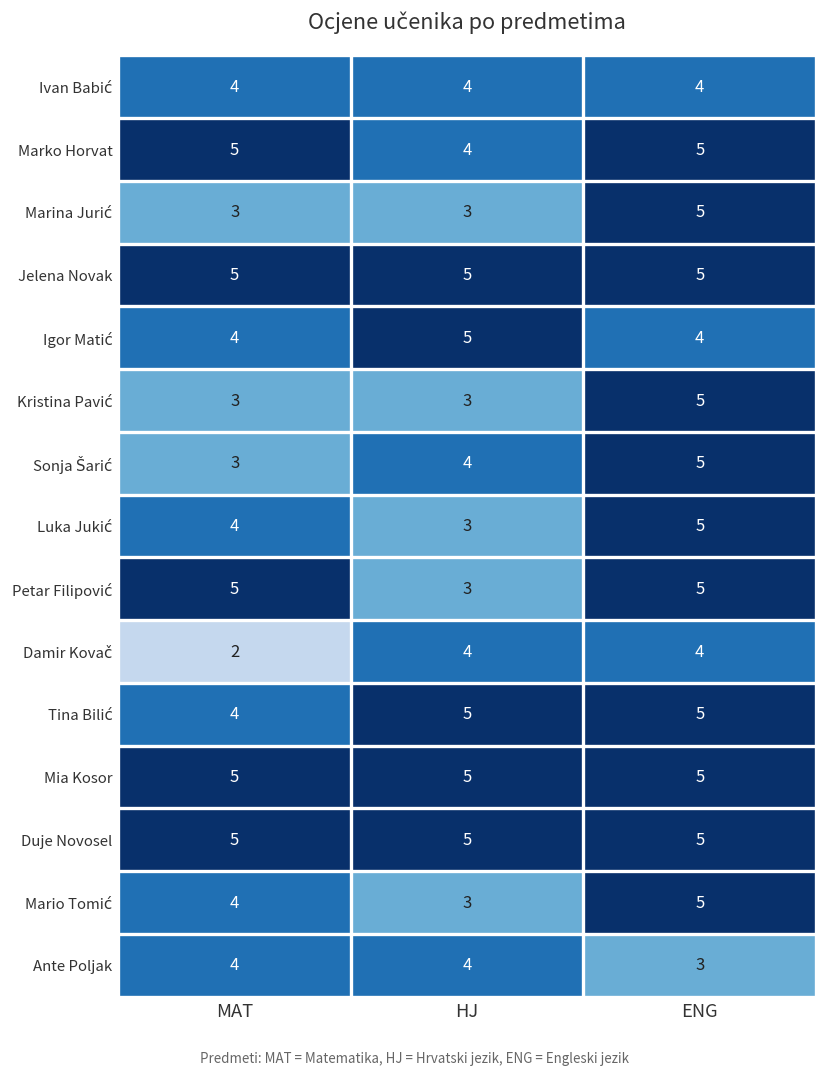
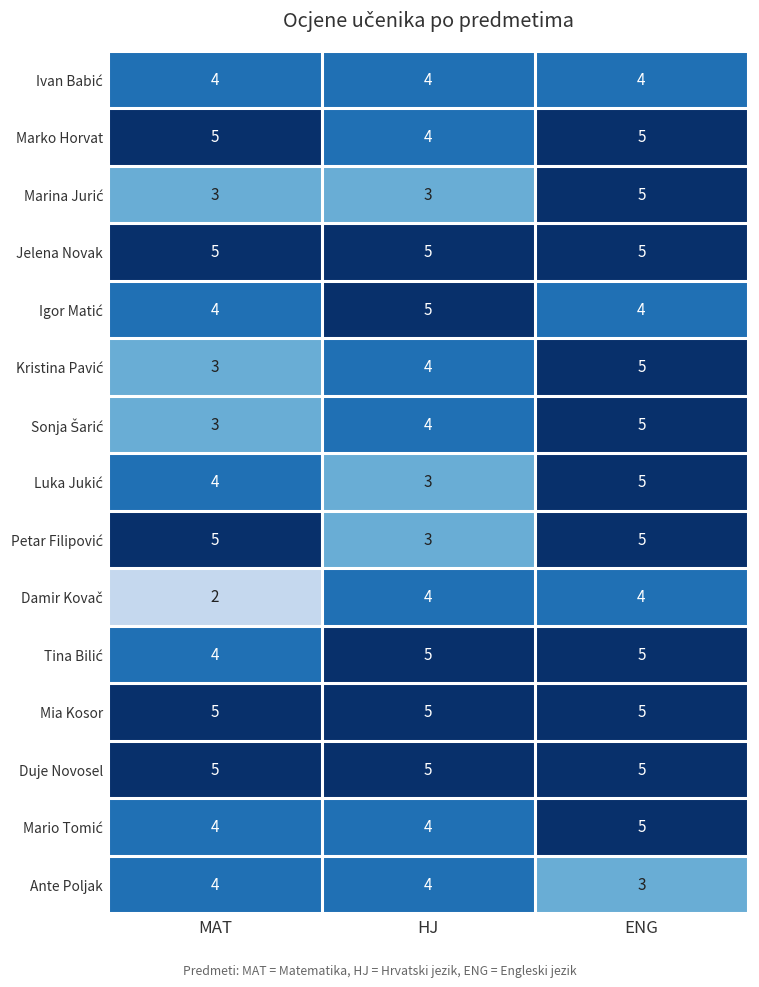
  {
    "Ivan Babić": {
      "MAT": 4,
      "HJ": 4,
      "ENG": 4
    },
    "Marko Horvat": {
      "MAT": 5,
      "HJ": 4,
      "ENG": 5
    },
    "Marina Jurić": {
      "MAT": 3,
      "HJ": 3,
      "ENG": 5
    },
    "Jelena Novak": {
      "MAT": 5,
      "HJ": 5,
      "ENG": 5
    },
    "Igor Matić": {
      "MAT": 4,
      "HJ": 5,
      "ENG": 4
    },
    "Kristina Pavić": {
      "MAT": 3,
-     "HJ": 3,
+     "HJ": 4,
      "ENG": 5
    },
    "Sonja Šarić": {
      "MAT": 3,
      "HJ": 4,
      "ENG": 5
    },
    "Luka Jukić": {
      "MAT": 4,
      "HJ": 3,
      "ENG": 5
    },
    "Petar Filipović": {
      "MAT": 5,
      "HJ": 3,
      "ENG": 5
    },
    "Damir Kovač": {
      "MAT": 2,
      "HJ": 4,
      "ENG": 4
    },
    "Tina Bilić": {
      "MAT": 4,
      "HJ": 5,
      "ENG": 5
    },
    "Mia Kosor": {
      "MAT": 5,
      "HJ": 5,
      "ENG": 5
    },
    "Duje Novosel": {
      "MAT": 5,
      "HJ": 5,
      "ENG": 5
    },
    "Mario Tomić": {
      "MAT": 4,
-     "HJ": 3,
+     "HJ": 4,
      "ENG": 5
    },
    "Ante Poljak": {
      "MAT": 4,
      "HJ": 4,
      "ENG": 3
    }
  }
